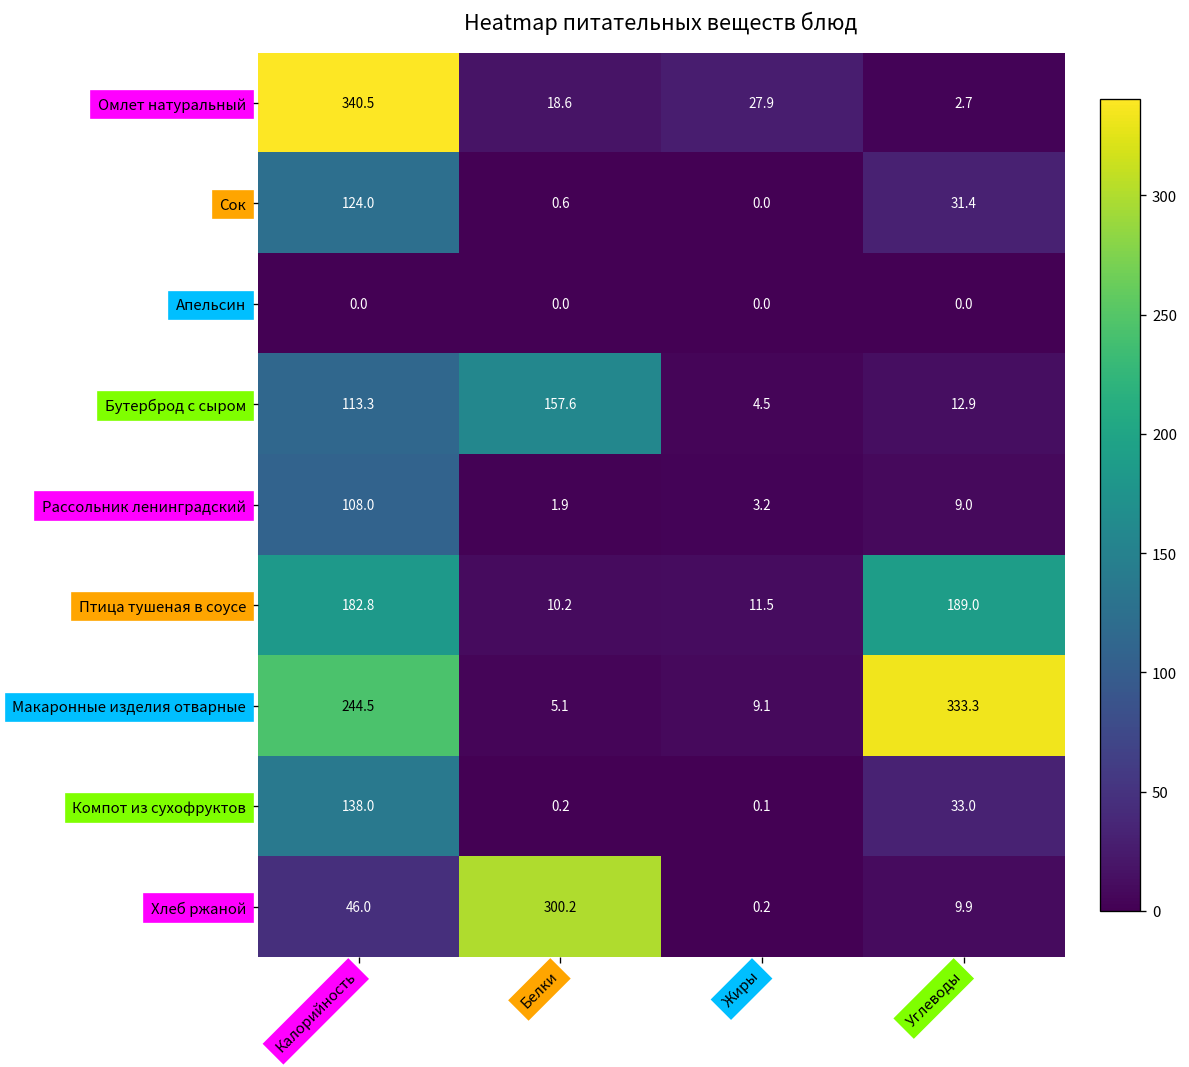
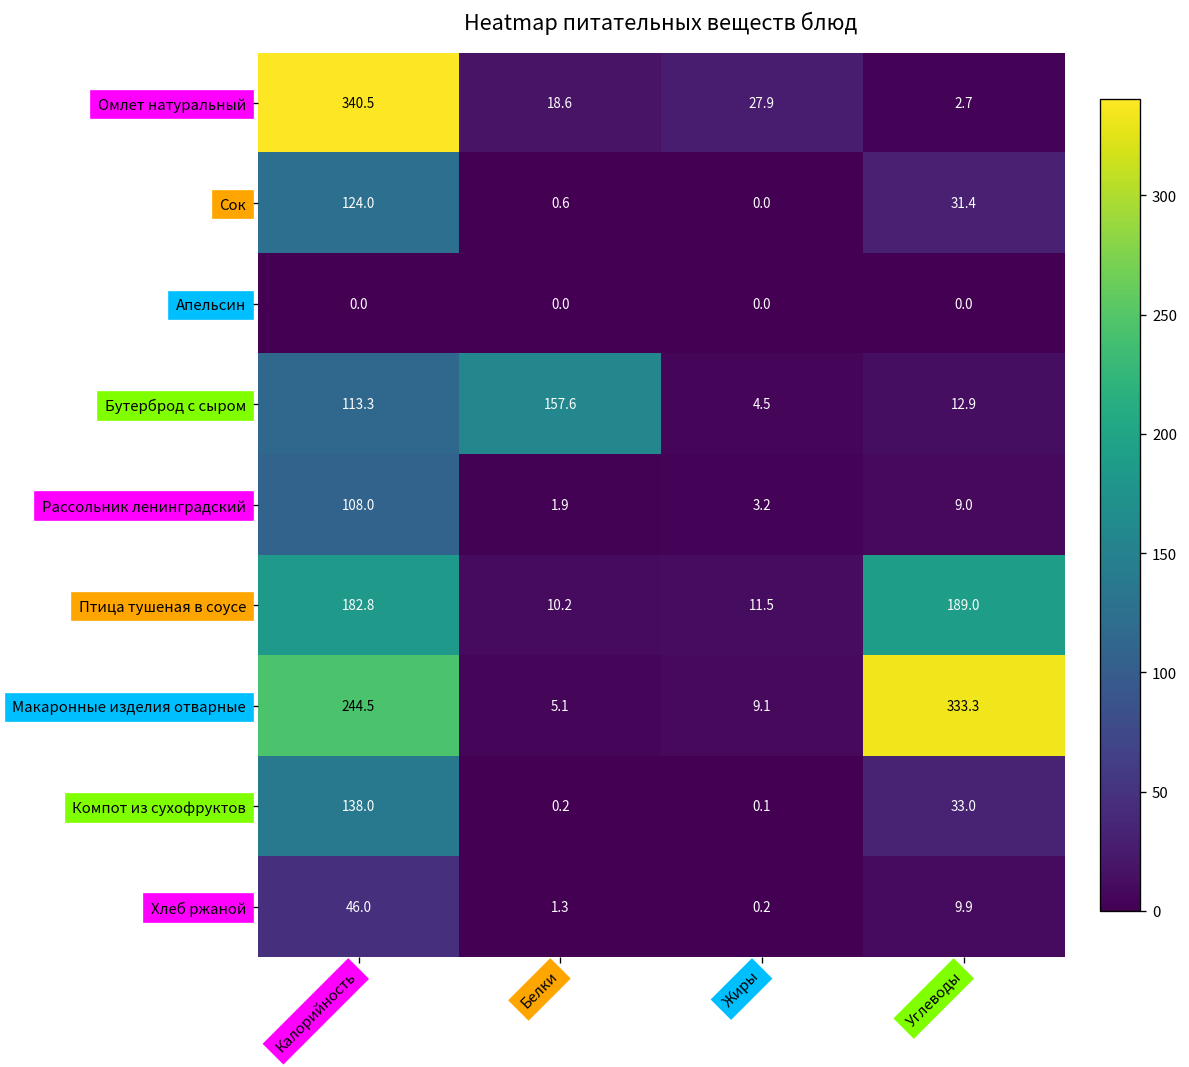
  {
    "Омлет натуральный": {
      "Калорийность": 340.5,
      "Белки": 18.6,
      "Жиры": 27.9,
      "Углеводы": 2.7
    },
    "Сок": {
      "Калорийность": 124.0,
      "Белки": 0.6,
      "Жиры": 0.0,
      "Углеводы": 31.4
    },
    "Апельсин": {
      "Калорийность": 0.0,
      "Белки": 0.0,
      "Жиры": 0.0,
      "Углеводы": 0.0
    },
    "Бутерброд с сыром": {
      "Калорийность": 113.3,
      "Белки": 157.6,
      "Жиры": 4.5,
      "Углеводы": 12.9
    },
    "Рассольник ленинградский": {
      "Калорийность": 108.0,
      "Белки": 1.9,
      "Жиры": 3.2,
      "Углеводы": 9.0
    },
    "Птица тушеная в соусе": {
      "Калорийность": 182.8,
      "Белки": 10.2,
      "Жиры": 11.5,
      "Углеводы": 189.0
    },
    "Макаронные изделия отварные": {
      "Калорийность": 244.5,
      "Белки": 5.1,
      "Жиры": 9.1,
      "Углеводы": 333.3
    },
    "Компот из сухофруктов": {
      "Калорийность": 138.0,
      "Белки": 0.2,
      "Жиры": 0.1,
      "Углеводы": 33.0
    },
    "Хлеб ржаной": {
      "Калорийность": 46.0,
-     "Белки": 300.2,
+     "Белки": 1.3,
      "Жиры": 0.2,
      "Углеводы": 9.9
    }
  }
